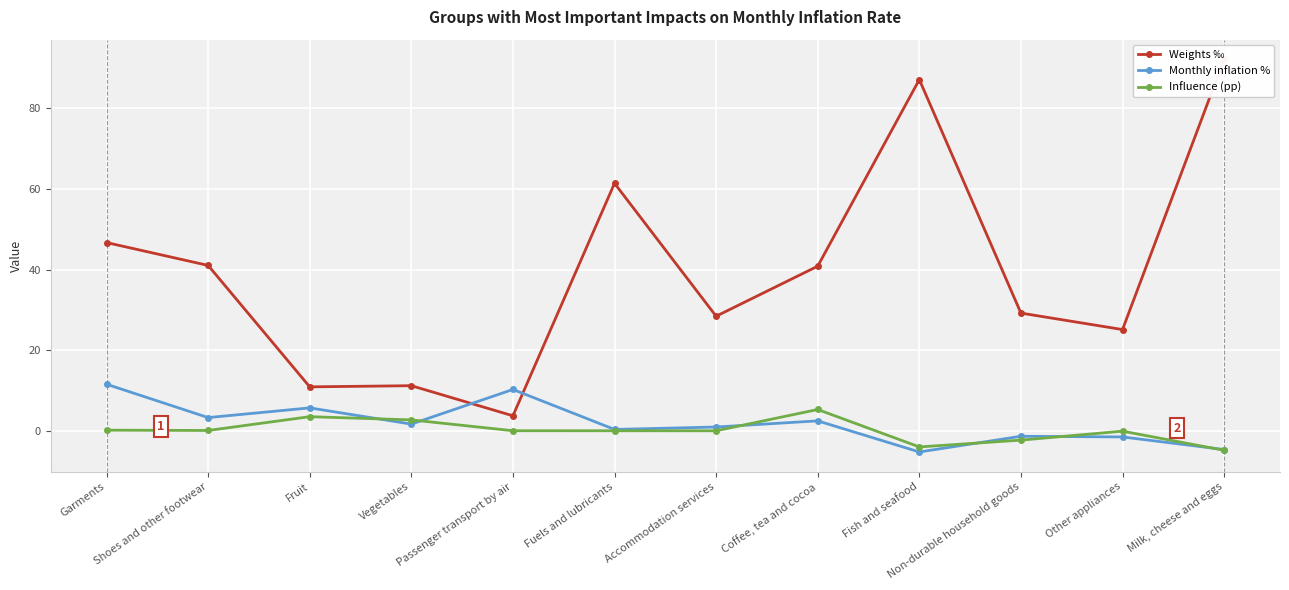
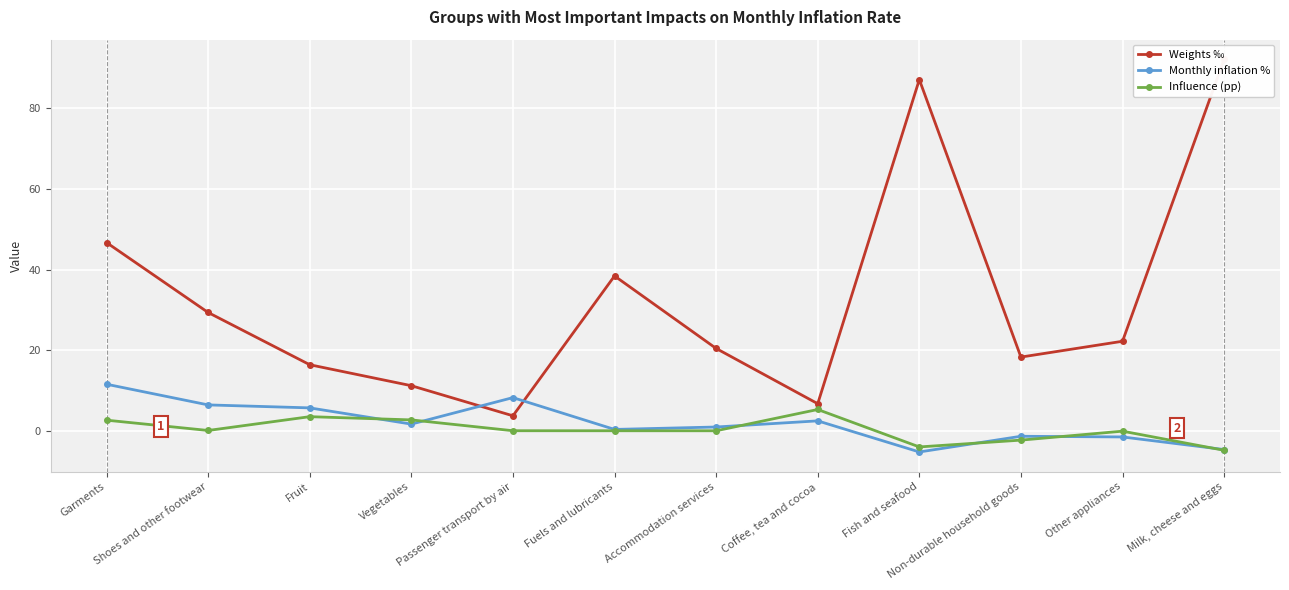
  {
    "Weights ‰": {
      "Garments": 47,
-     "Shoes and other footwear": 41,
-     "Fruit": 11,
+     "Shoes and other footwear": 29,
+     "Fruit": 16,
      "Vegetables": 11,
      "Passenger transport by air": 4,
-     "Fuels and lubricants": 61,
-     "Accommodation services": 28,
-     "Coffee, tea and cocoa": 41,
+     "Fuels and lubricants": 38,
+     "Accommodation services": 20,
+     "Coffee, tea and cocoa": 7,
      "Fish and seafood": 87,
-     "Non-durable household goods": 29,
-     "Other appliances": 25
+     "Non-durable household goods": 18,
+     "Other appliances": 22
    },
    "Monthly inflation %": {
      "Garments": 12,
-     "Shoes and other footwear": 3,
+     "Shoes and other footwear": 6,
      "Fruit": 6,
      "Vegetables": 2,
-     "Passenger transport by air": 10,
+     "Passenger transport by air": 8,
      "Accommodation services": 1,
      "Coffee, tea and cocoa": 2,
      "Fish and seafood": -5,
      "Non-durable household goods": -1,
      "Other appliances": -2
    },
    "Influence (pp)": {
-     "Garments": 0,
+     "Garments": 3,
      "Shoes and other footwear": 0,
      "Fruit": 4,
      "Vegetables": 3,
      "Passenger transport by air": 0,
      "Accommodation services": 0,
      "Coffee, tea and cocoa": 5,
      "Fish and seafood": -4,
      "Non-durable household goods": -2,
      "Other appliances": 0
    }
  }
